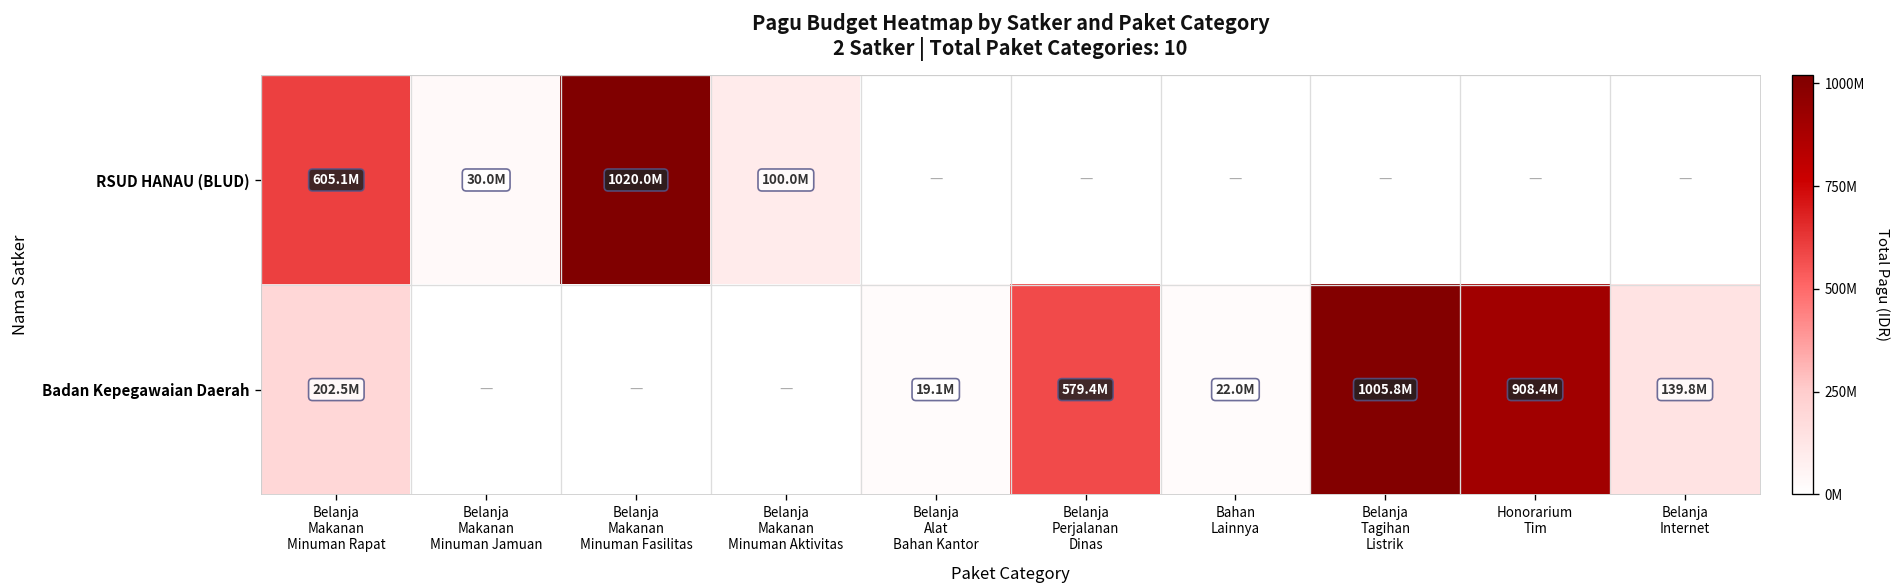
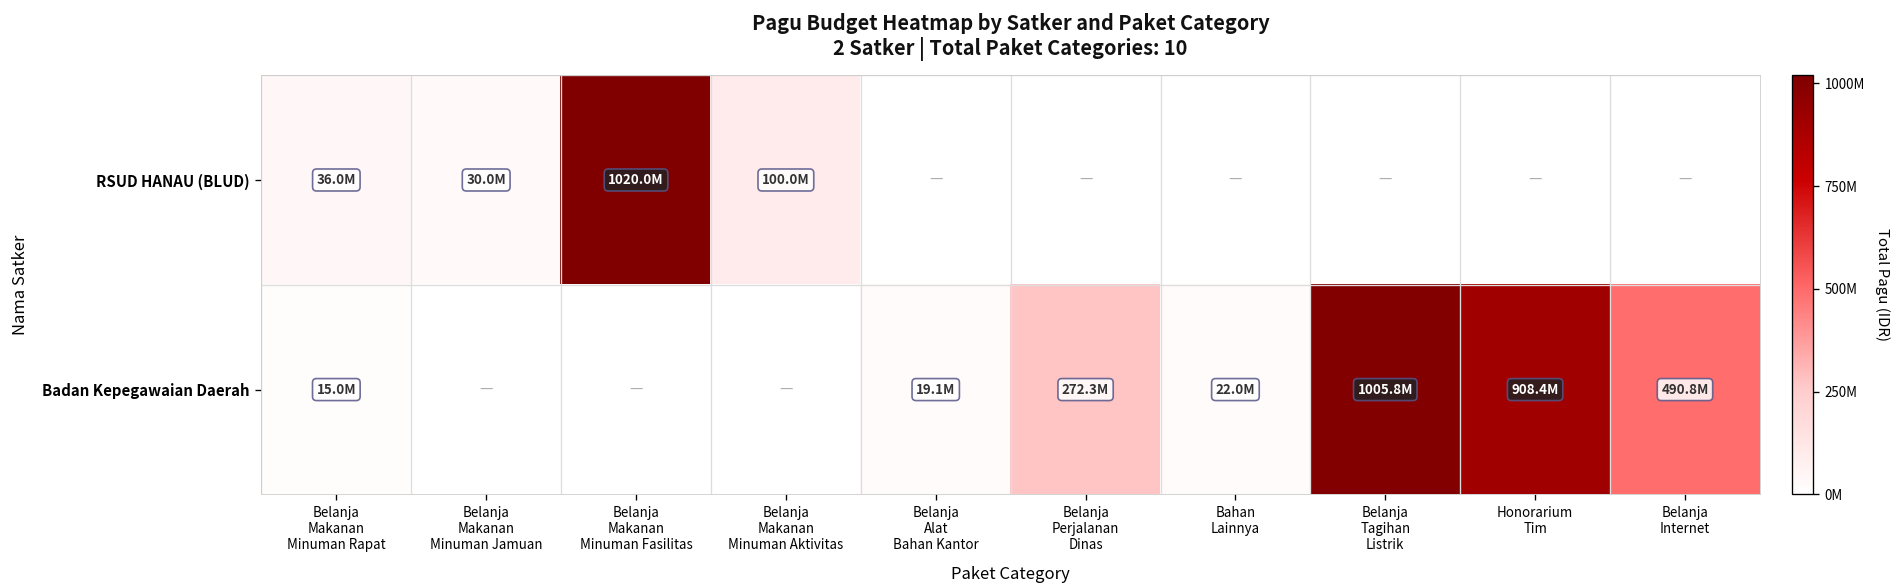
  {
    "RSUD HANAU (BLUD)": {
-     "Belanja Makanan Minuman Rapat": "605.1M"
+     "Belanja Makanan Minuman Rapat": "36.0M"
    },
    "Badan Kepegawaian Daerah": {
-     "Belanja Makanan Minuman Rapat": "202.5M",
-     "Belanja Perjalanan Dinas": "579.4M",
-     "Belanja Internet": "139.8M"
+     "Belanja Makanan Minuman Rapat": "15.0M",
+     "Belanja Perjalanan Dinas": "272.3M",
+     "Belanja Internet": "490.8M"
    }
  }
